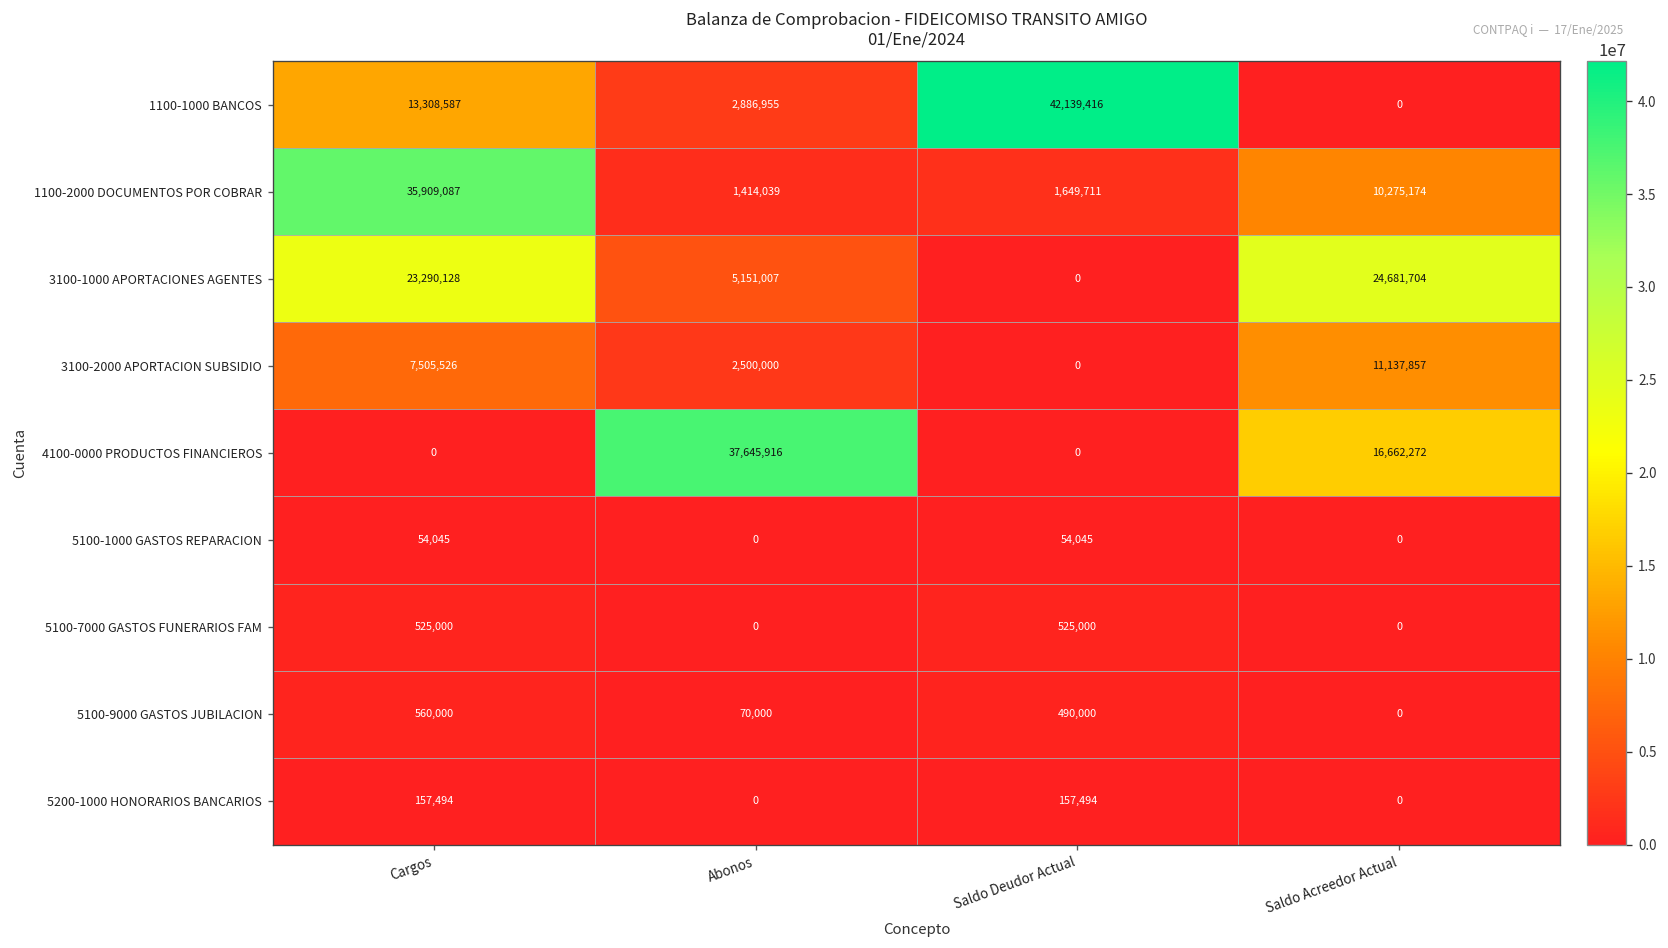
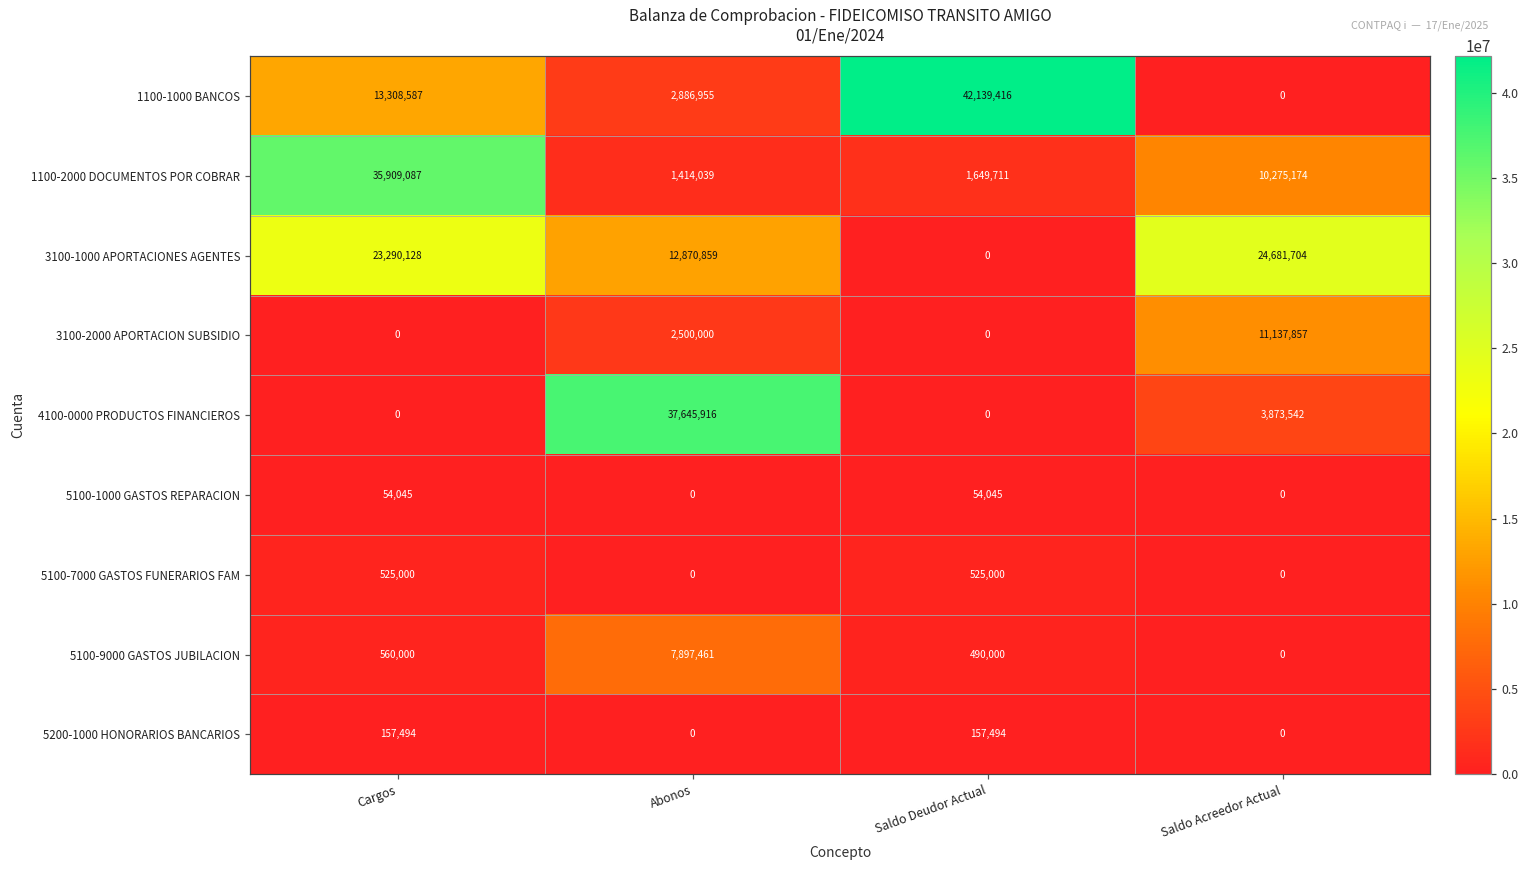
  {
    "1100-1000 BANCOS": {
      "Cargos": "13,308,587",
      "Abonos": "2,886,955",
      "Saldo Deudor Actual": "42,139,416",
      "Saldo Acreedor Actual": "0"
    },
    "1100-2000 DOCUMENTOS POR COBRAR": {
      "Cargos": "35,909,087",
      "Abonos": "1,414,039",
      "Saldo Deudor Actual": "1,649,711",
      "Saldo Acreedor Actual": "10,275,174"
    },
    "3100-1000 APORTACIONES AGENTES": {
      "Cargos": "23,290,128",
-     "Abonos": "5,151,007",
+     "Abonos": "12,870,859",
      "Saldo Deudor Actual": "0",
      "Saldo Acreedor Actual": "24,681,704"
    },
    "3100-2000 APORTACION SUBSIDIO": {
-     "Cargos": "7,505,526",
+     "Cargos": "0",
      "Abonos": "2,500,000",
      "Saldo Deudor Actual": "0",
      "Saldo Acreedor Actual": "11,137,857"
    },
    "4100-0000 PRODUCTOS FINANCIEROS": {
      "Cargos": "0",
      "Abonos": "37,645,916",
      "Saldo Deudor Actual": "0",
-     "Saldo Acreedor Actual": "16,662,272"
+     "Saldo Acreedor Actual": "3,873,542"
    },
    "5100-1000 GASTOS REPARACION": {
      "Cargos": "54,045",
      "Abonos": "0",
      "Saldo Deudor Actual": "54,045",
      "Saldo Acreedor Actual": "0"
    },
    "5100-7000 GASTOS FUNERARIOS FAM": {
      "Cargos": "525,000",
      "Abonos": "0",
      "Saldo Deudor Actual": "525,000",
      "Saldo Acreedor Actual": "0"
    },
    "5100-9000 GASTOS JUBILACION": {
      "Cargos": "560,000",
-     "Abonos": "70,000",
+     "Abonos": "7,897,461",
      "Saldo Deudor Actual": "490,000",
      "Saldo Acreedor Actual": "0"
    },
    "5200-1000 HONORARIOS BANCARIOS": {
      "Cargos": "157,494",
      "Abonos": "0",
      "Saldo Deudor Actual": "157,494",
      "Saldo Acreedor Actual": "0"
    }
  }
